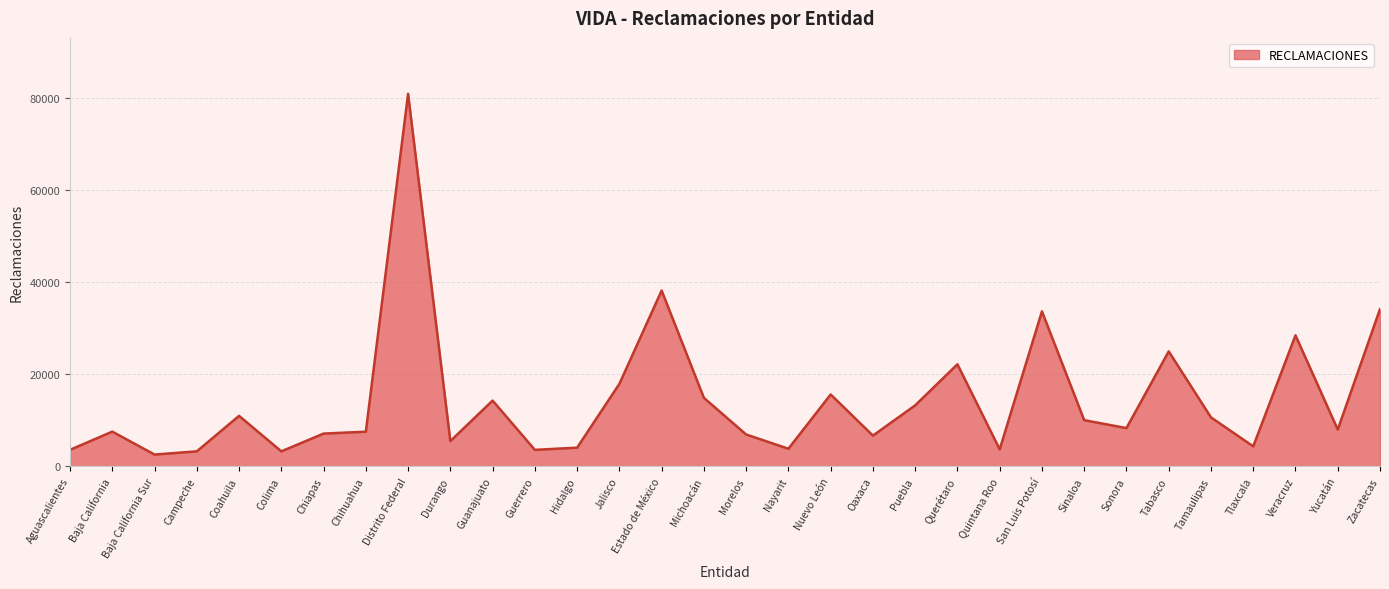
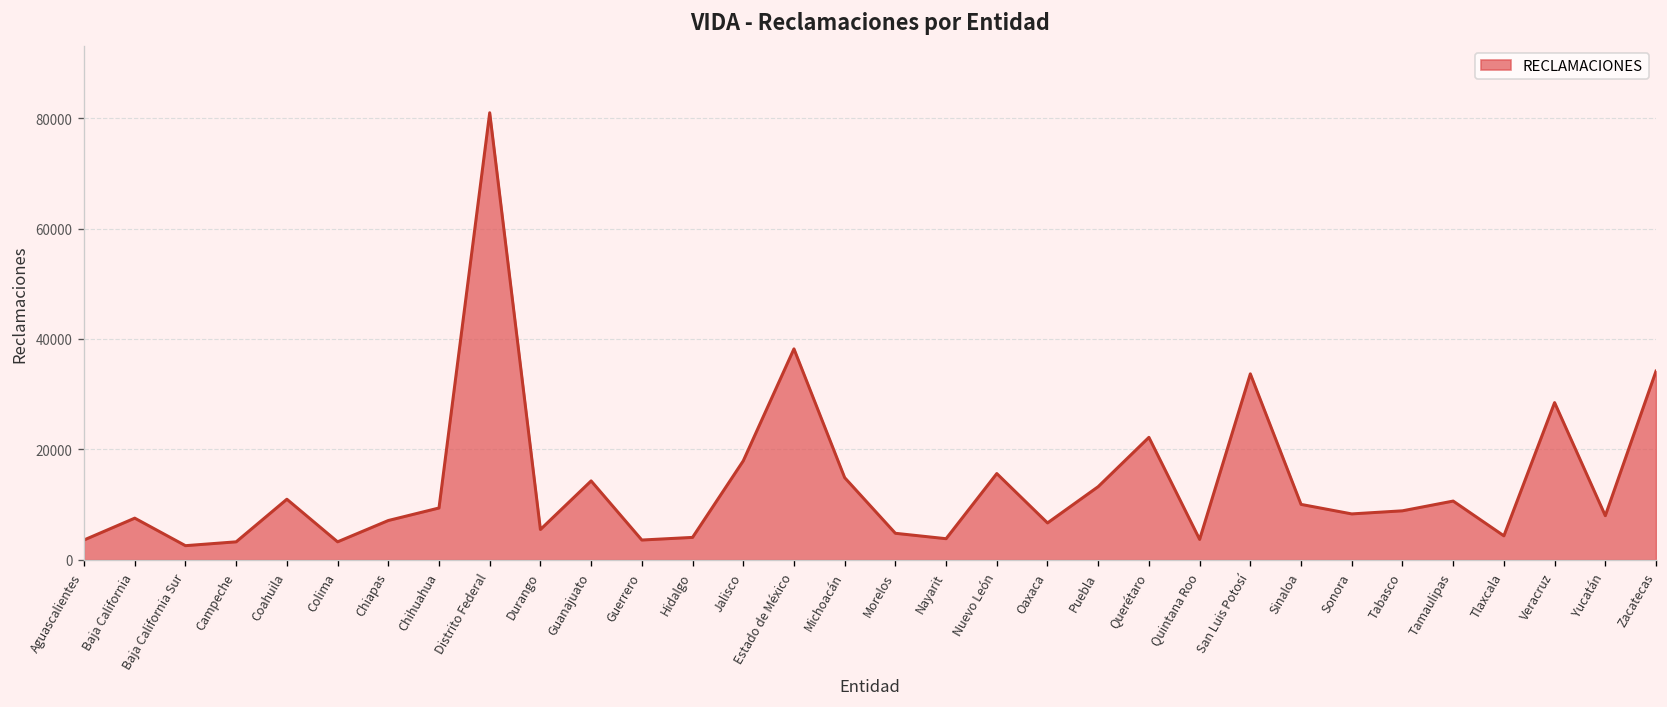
  {
    "Aguascalientes": 4000,
    "Baja California": 8000,
    "Baja California Sur": 3000,
    "Campeche": 3000,
    "Coahuila": 11000,
    "Colima": 3000,
    "Chiapas": 7000,
-   "Chihuahua": 8000,
+   "Chihuahua": 9000,
    "Distrito Federal": 81000,
    "Durango": 6000,
    "Guanajuato": 14000,
    "Guerrero": 4000,
    "Hidalgo": 4000,
    "Jalisco": 18000,
    "Estado de México": 38000,
    "Michoacán": 15000,
-   "Morelos": 7000,
+   "Morelos": 5000,
    "Nayarit": 4000,
    "Nuevo León": 16000,
    "Oaxaca": 7000,
    "Puebla": 13000,
    "Querétaro": 22000,
    "Quintana Roo": 4000,
    "San Luis Potosí": 34000,
    "Sinaloa": 10000,
    "Sonora": 8000,
-   "Tabasco": 25000,
+   "Tabasco": 9000,
    "Tamaulipas": 11000,
    "Tlaxcala": 4000,
    "Veracruz": 28000,
    "Yucatán": 8000,
    "Zacatecas": 34000
  }
